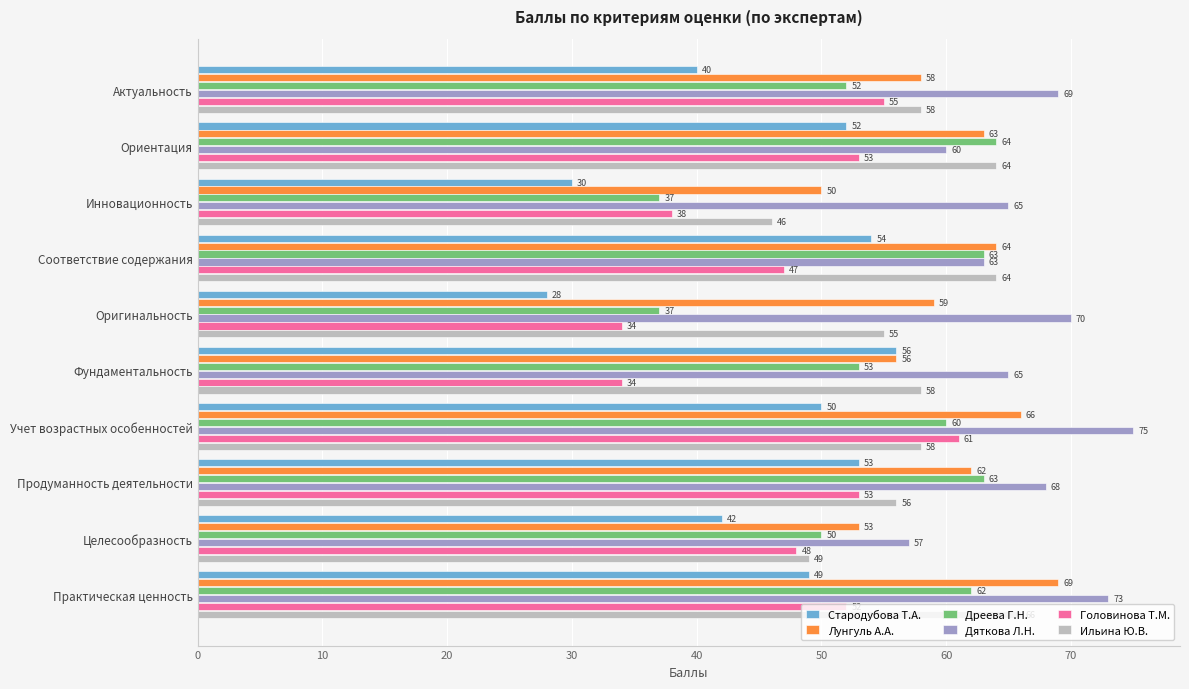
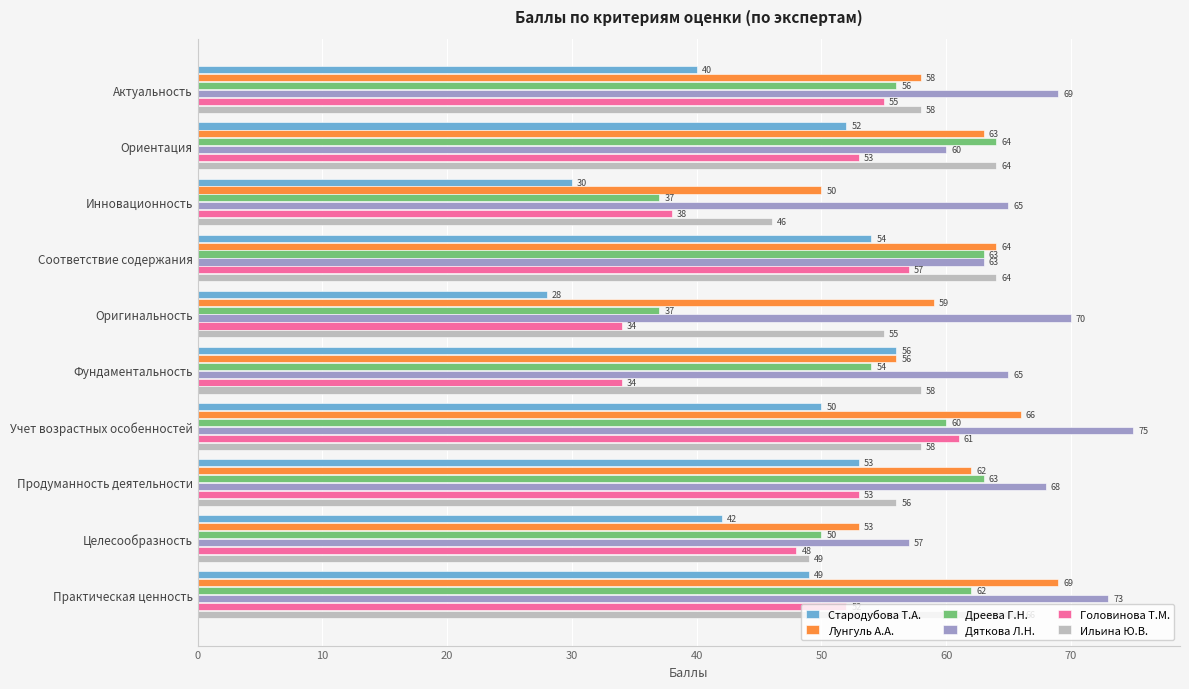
  {
    "Лунгуль А.А.": {
      "Актуальность": 58,
      "Ориентация": 63,
      "Инновационность": 50,
      "Соответствие содержания": 64,
      "Оригинальность": 59,
      "Фундаментальность": 56,
      "Учет возрастных особенностей": 66,
      "Продуманность деятельности": 62,
      "Целесообразность": 53,
      "Практическая ценность": 69
    },
    "Дреева Г.Н.": {
-     "Актуальность": 52,
+     "Актуальность": 56,
      "Ориентация": 64,
      "Инновационность": 37,
      "Соответствие содержания": 63,
      "Оригинальность": 37,
-     "Фундаментальность": 53,
+     "Фундаментальность": 54,
      "Учет возрастных особенностей": 60,
      "Продуманность деятельности": 63,
      "Целесообразность": 50,
      "Практическая ценность": 62
    },
    "Головинова Т.М.": {
      "Актуальность": 55,
      "Ориентация": 53,
      "Инновационность": 38,
-     "Соответствие содержания": 47,
+     "Соответствие содержания": 57,
      "Оригинальность": 34,
      "Фундаментальность": 34,
      "Учет возрастных особенностей": 61,
      "Продуманность деятельности": 53,
      "Целесообразность": 48
    }
  }
